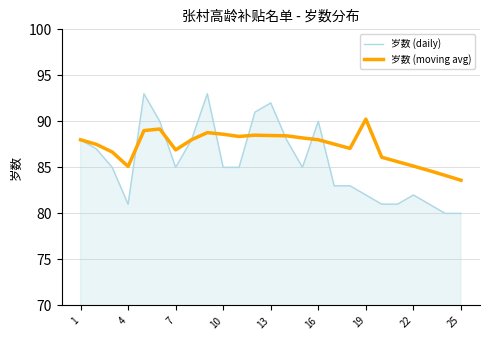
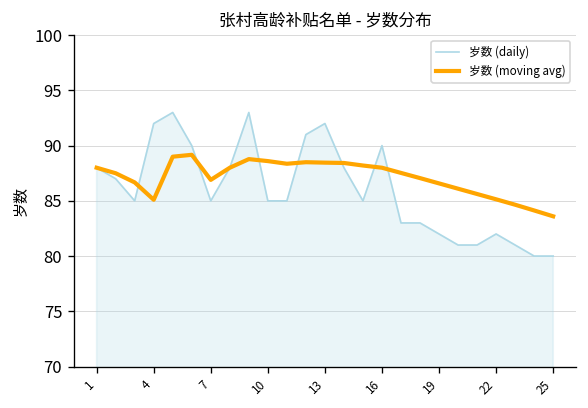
  {
    "岁数 (daily)": {
-     "4": 81,
+     "4": 92,
      "7": 85,
      "10": 85,
      "13": 92,
      "16": 90,
      "19": 82,
      "22": 82,
      "25": 80
    },
    "岁数 (moving avg)": {
      "4": 85,
      "7": 87,
      "10": 89,
      "13": 88,
      "16": 88,
-     "19": 90,
+     "19": 87,
      "22": 85,
      "25": 84
    }
  }
